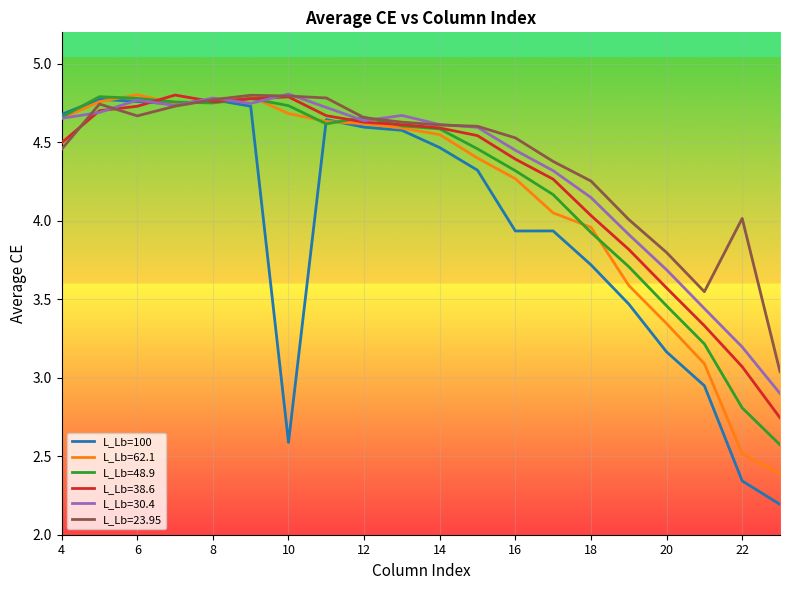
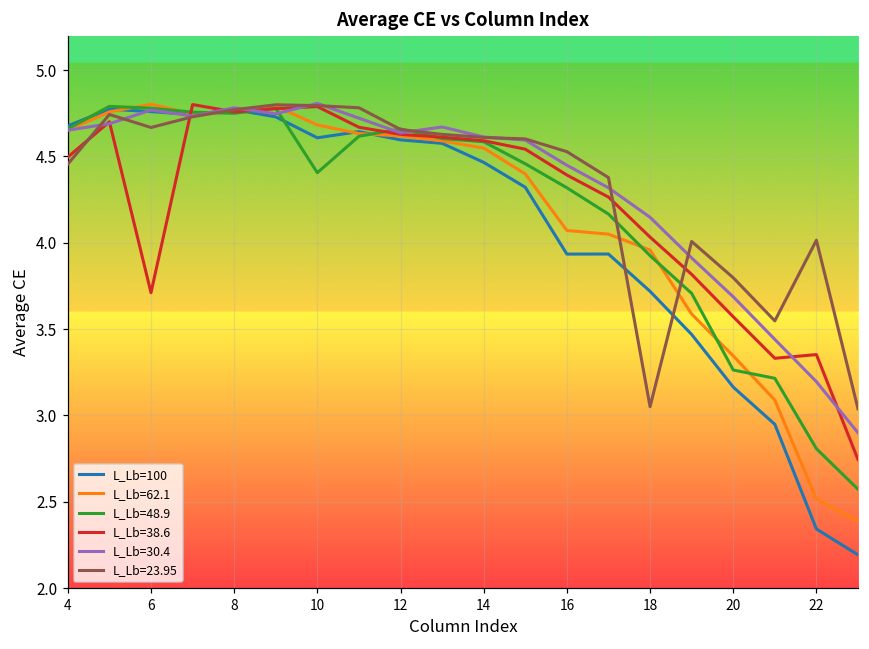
  {
    "L_Lb=100": {
      "4": 4.68,
-     "10": 2.59,
+     "10": 4.61,
      "12": 4.60,
      "14": 4.47,
      "16": 3.93,
      "18": 3.72,
      "20": 3.16,
      "22": 2.34
    },
    "L_Lb=62.1": {
      "6": 4.80,
      "10": 4.68,
      "14": 4.55,
-     "16": 4.27,
+     "16": 4.07,
      "18": 3.96,
      "20": 3.35,
      "22": 2.52
    },
    "L_Lb=48.9": {
-     "10": 4.73,
+     "10": 4.41,
      "16": 4.32,
      "18": 3.93,
-     "20": 3.46,
+     "20": 3.26,
      "22": 2.81
    },
    "L_Lb=38.6": {
      "4": 4.50,
-     "6": 4.73,
+     "6": 3.71,
      "16": 4.39,
      "18": 4.03,
      "20": 3.57,
-     "22": 3.07
+     "22": 3.35
    },
    "L_Lb=30.4": {
      "16": 4.45,
      "18": 4.15,
      "20": 3.69,
      "22": 3.20
    },
    "L_Lb=23.95": {
      "4": 4.46,
      "6": 4.67,
      "16": 4.53,
-     "18": 4.25,
+     "18": 3.05,
      "20": 3.80,
      "22": 4.01
    }
  }
